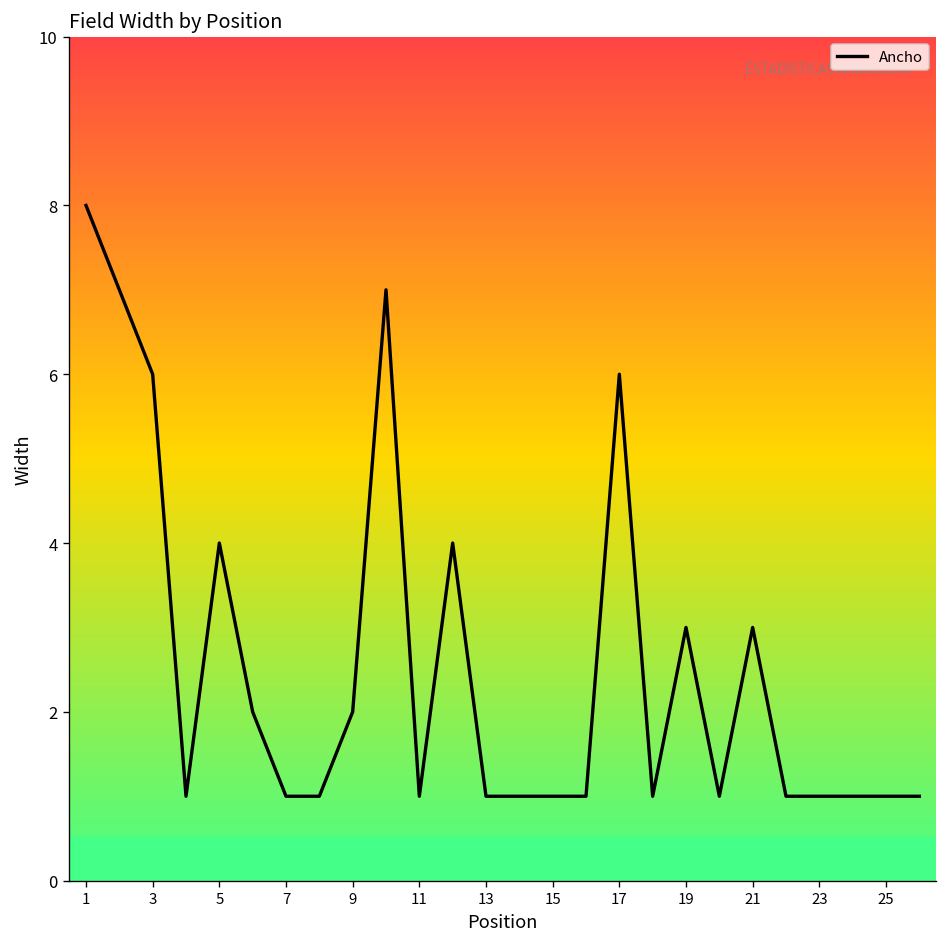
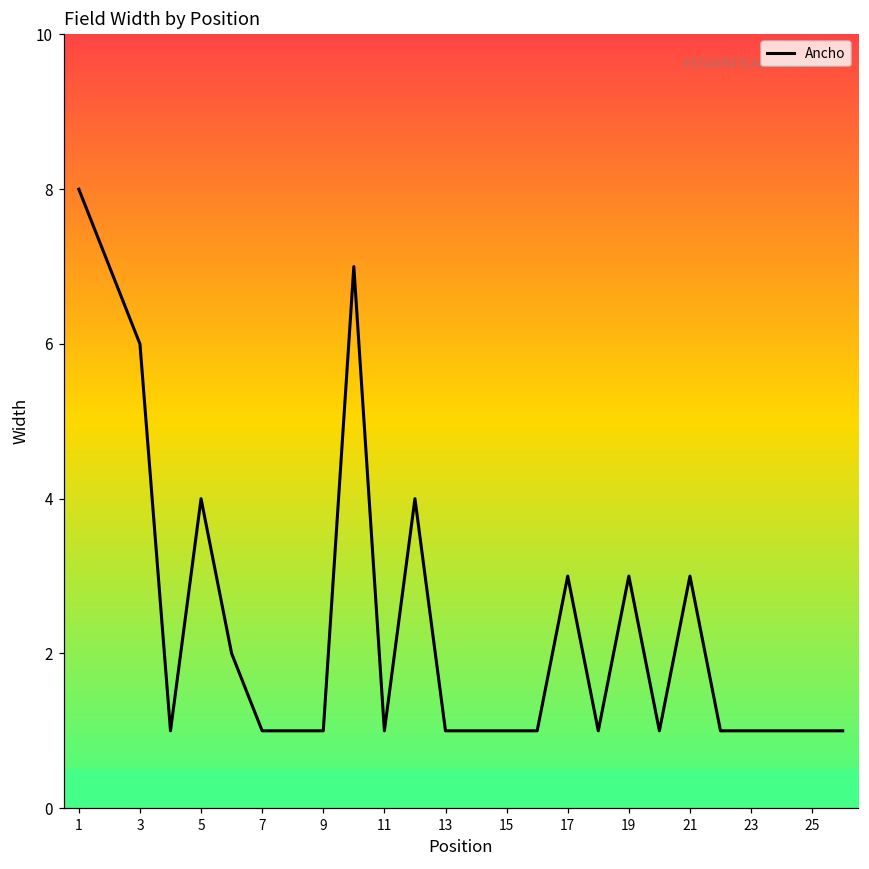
  {
    "1": 8,
    "3": 6,
    "5": 4,
    "7": 1,
-   "9": 2,
+   "9": 1,
    "11": 1,
    "13": 1,
    "15": 1,
-   "17": 6,
+   "17": 3,
    "19": 3,
    "21": 3,
    "23": 1,
    "25": 1
  }
